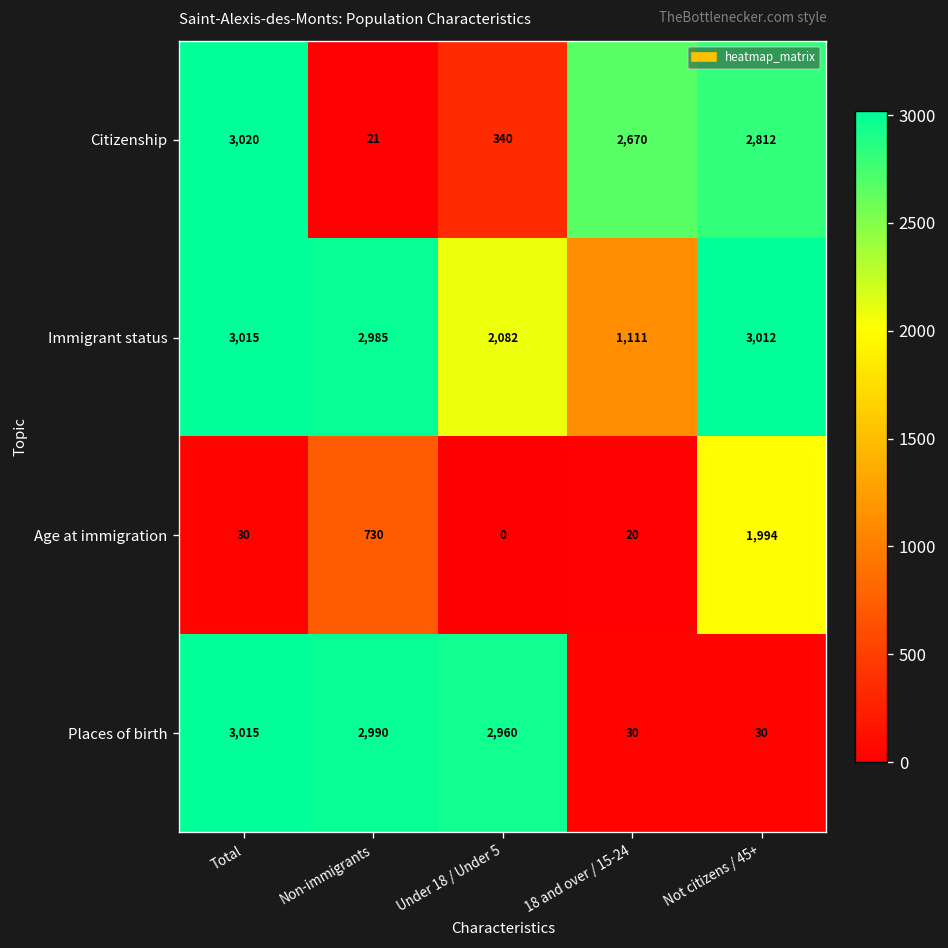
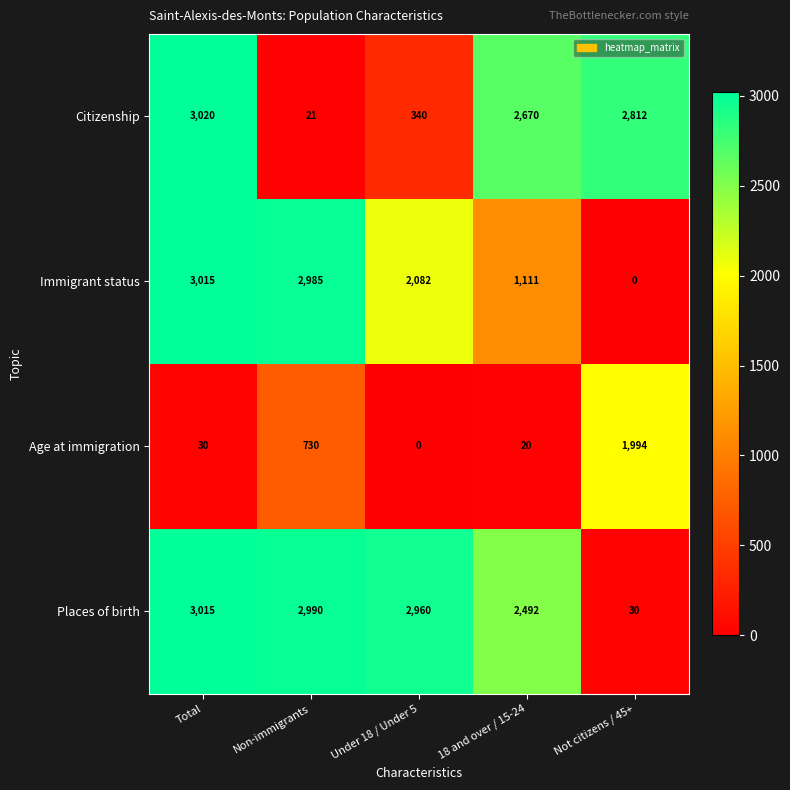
  {
    "Citizenship": {
      "Total": "3,020",
      "Non-immigrants": "21",
      "Under 18 / Under 5": "340",
      "18 and over / 15-24": "2,670",
      "Not citizens / 45+": "2,812"
    },
    "Immigrant status": {
      "Total": "3,015",
      "Non-immigrants": "2,985",
      "Under 18 / Under 5": "2,082",
      "18 and over / 15-24": "1,111",
-     "Not citizens / 45+": "3,012"
+     "Not citizens / 45+": "0"
    },
    "Age at immigration": {
      "Total": "30",
      "Non-immigrants": "730",
      "Under 18 / Under 5": "0",
      "18 and over / 15-24": "20",
      "Not citizens / 45+": "1,994"
    },
    "Places of birth": {
      "Total": "3,015",
      "Non-immigrants": "2,990",
      "Under 18 / Under 5": "2,960",
-     "18 and over / 15-24": "30",
+     "18 and over / 15-24": "2,492",
      "Not citizens / 45+": "30"
    }
  }
